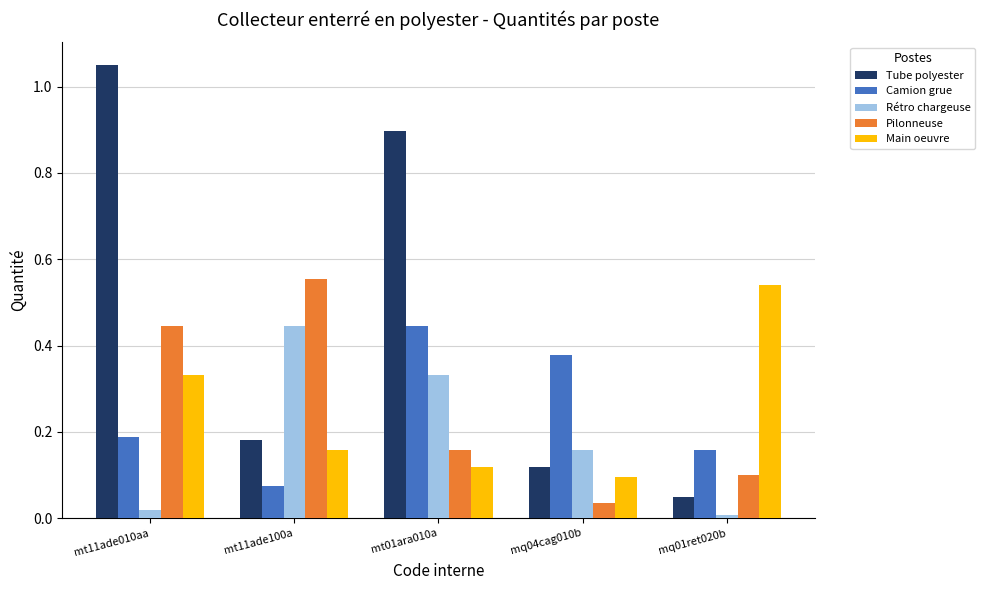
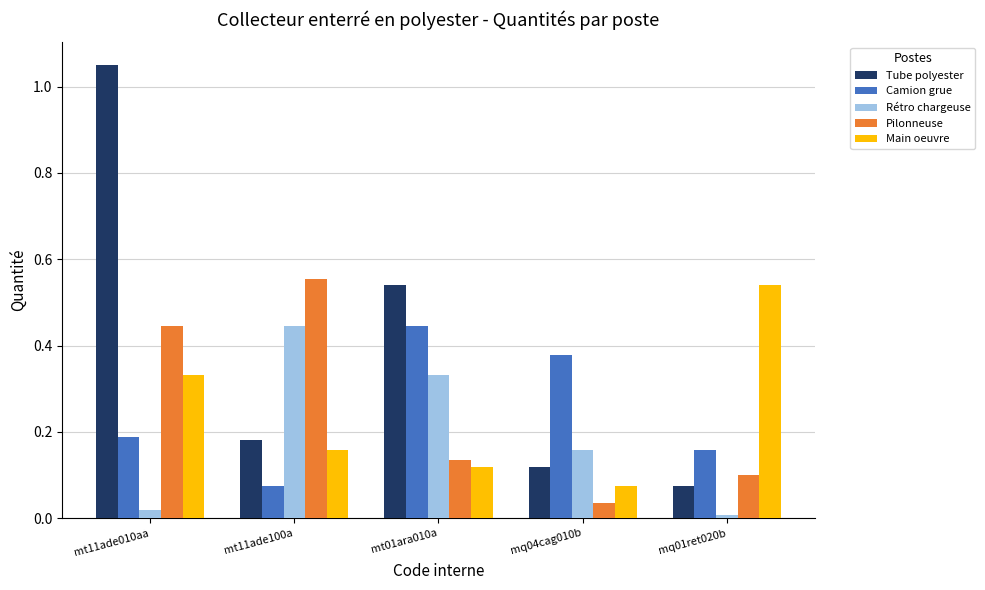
  {
    "Tube polyester": {
      "mt11ade010aa": 1.05,
      "mt11ade100a": 0.18,
-     "mt01ara010a": 0.90,
+     "mt01ara010a": 0.54,
      "mq04cag010b": 0.12,
-     "mq01ret020b": 0.05
+     "mq01ret020b": 0.08
    },
    "Camion grue": {
      "mt11ade010aa": 0.19,
      "mt11ade100a": 0.08,
      "mt01ara010a": 0.45,
      "mq04cag010b": 0.38,
      "mq01ret020b": 0.16
    },
    "Rétro chargeuse": {
      "mt11ade010aa": 0.02,
      "mt11ade100a": 0.45,
      "mt01ara010a": 0.33,
      "mq04cag010b": 0.16,
      "mq01ret020b": 0.01
    },
    "Pilonneuse": {
      "mt11ade010aa": 0.45,
      "mt11ade100a": 0.55,
-     "mt01ara010a": 0.16,
+     "mt01ara010a": 0.14,
      "mq04cag010b": 0.04,
      "mq01ret020b": 0.10
    },
    "Main oeuvre": {
      "mt11ade010aa": 0.33,
      "mt11ade100a": 0.16,
      "mt01ara010a": 0.12,
-     "mq04cag010b": 0.10,
+     "mq04cag010b": 0.08,
      "mq01ret020b": 0.54
    }
  }
